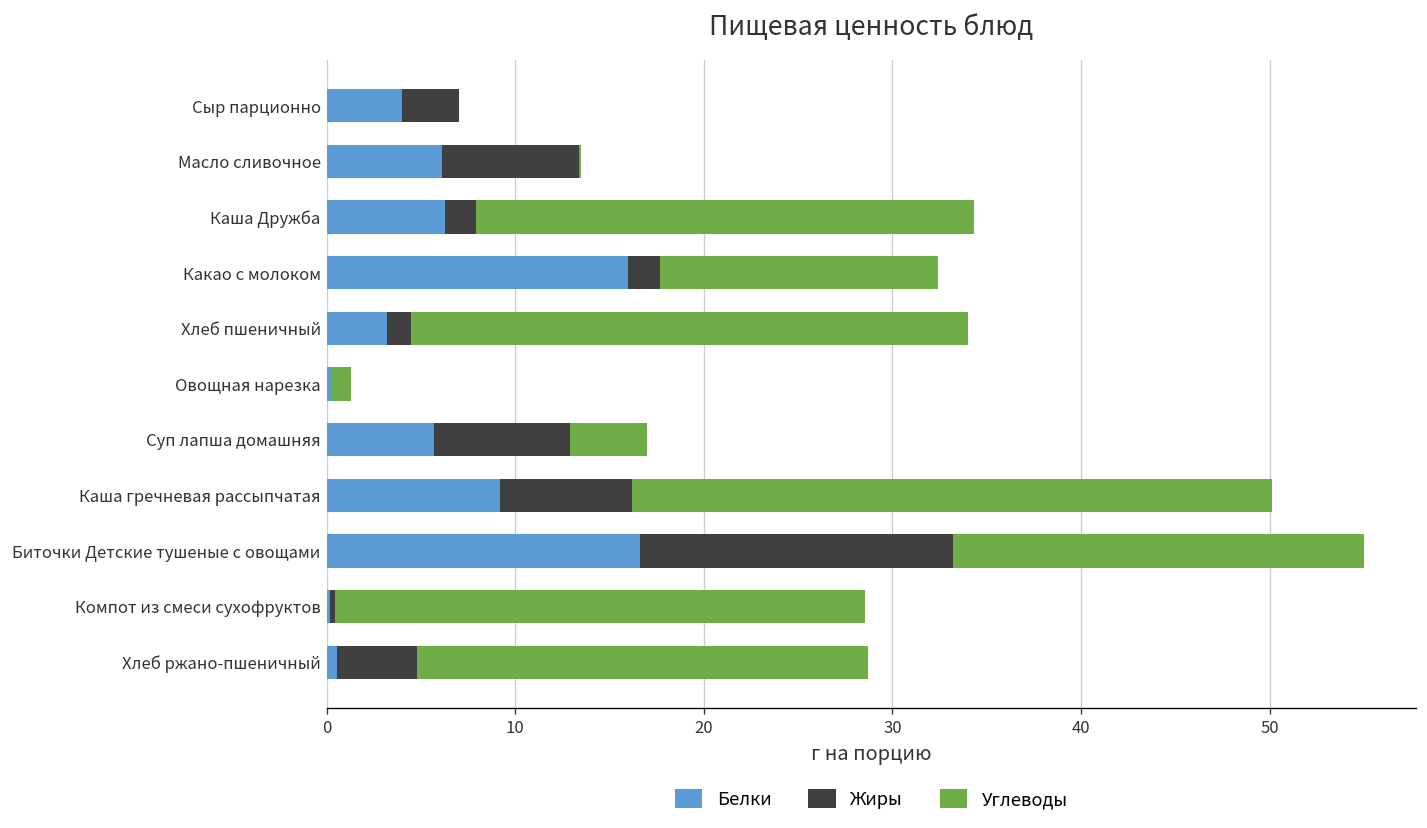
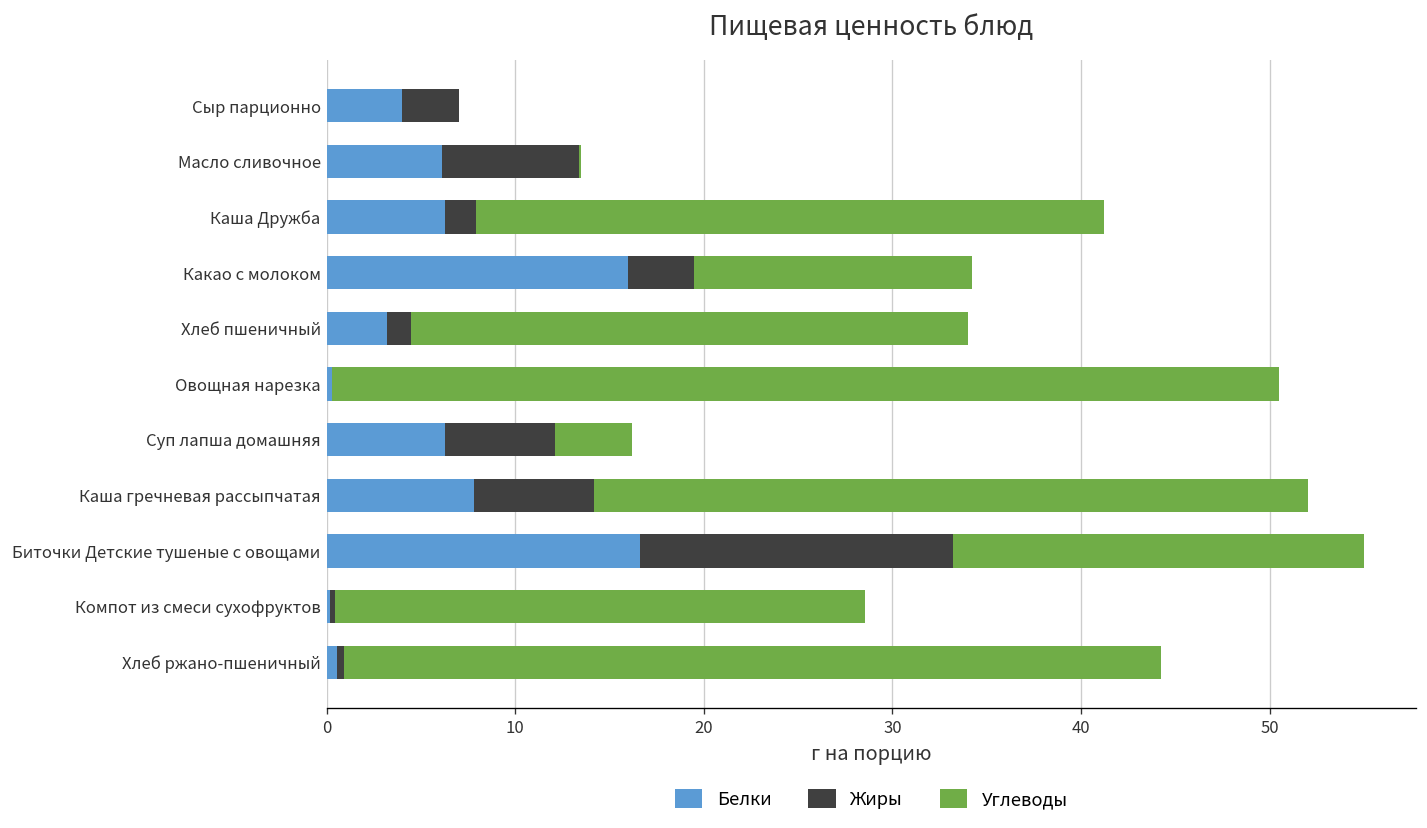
  {
    "Белки": {
      "Сыр парционно": 4.0,
      "Масло сливочное": 6.1,
      "Каша Дружба": 6.3,
      "Какао с молоком": 16.0,
      "Хлеб пшеничный": 3.2,
      "Овощная нарезка": 0.3,
-     "Суп лапша домашняя": 5.7,
-     "Каша гречневая рассыпчатая": 9.2,
+     "Суп лапша домашняя": 6.3,
+     "Каша гречневая рассыпчатая": 7.8,
      "Биточки Детские тушеные с овощами": 16.6,
      "Компот из смеси сухофруктов": 0.2,
      "Хлеб ржано-пшеничный": 0.6
    },
    "Жиры": {
      "Сыр парционно": 3.0,
      "Масло сливочное": 7.3,
      "Каша Дружба": 1.6,
-     "Какао с молоком": 1.7,
+     "Какао с молоком": 3.5,
      "Хлеб пшеничный": 1.3,
      "Овощная нарезка": 0.0,
-     "Суп лапша домашняя": 7.2,
-     "Каша гречневая рассыпчатая": 7.0,
+     "Суп лапша домашняя": 5.8,
+     "Каша гречневая рассыпчатая": 6.4,
      "Биточки Детские тушеные с овощами": 16.6,
      "Компот из смеси сухофруктов": 0.3,
-     "Хлеб ржано-пшеничный": 4.2
+     "Хлеб ржано-пшеничный": 0.4
    },
    "Углеводы": {
      "Сыр парционно": 0.0,
-     "Каша Дружба": 26.4,
+     "Каша Дружба": 33.3,
      "Какао с молоком": 14.7,
      "Хлеб пшеничный": 29.5,
-     "Овощная нарезка": 1.0,
+     "Овощная нарезка": 50.2,
      "Суп лапша домашняя": 4.1,
-     "Каша гречневая рассыпчатая": 33.9,
+     "Каша гречневая рассыпчатая": 37.8,
      "Биточки Детские тушеные с овощами": 21.8,
      "Компот из смеси сухофруктов": 28.1,
-     "Хлеб ржано-пшеничный": 23.9
+     "Хлеб ржано-пшеничный": 43.3
    }
  }
